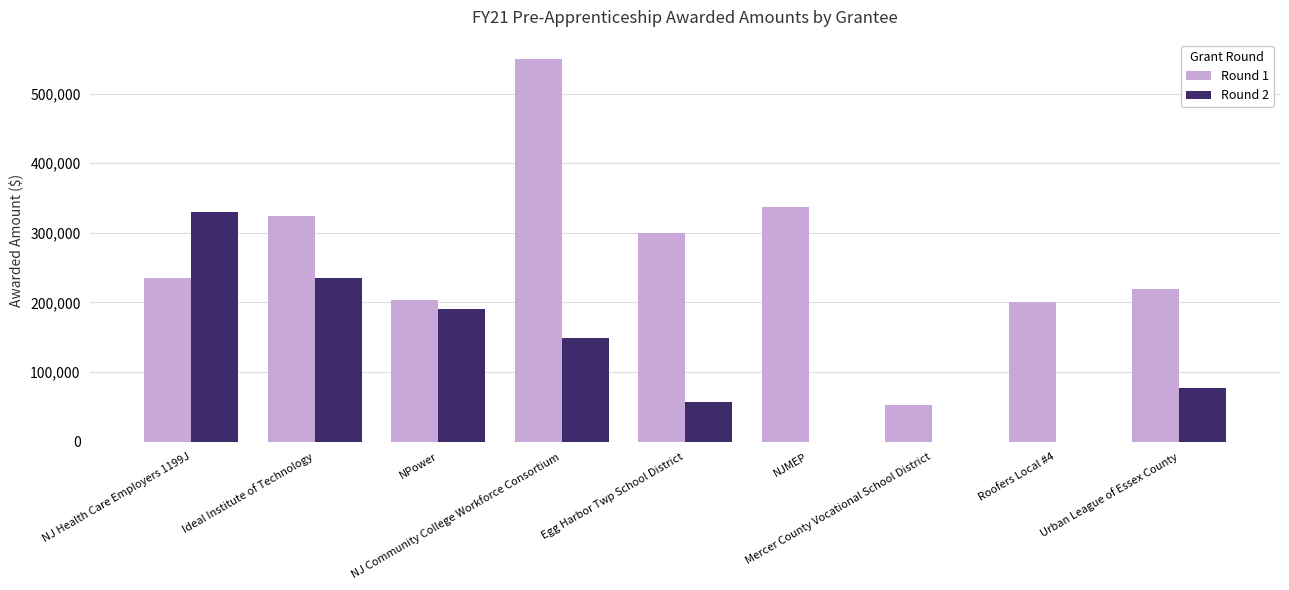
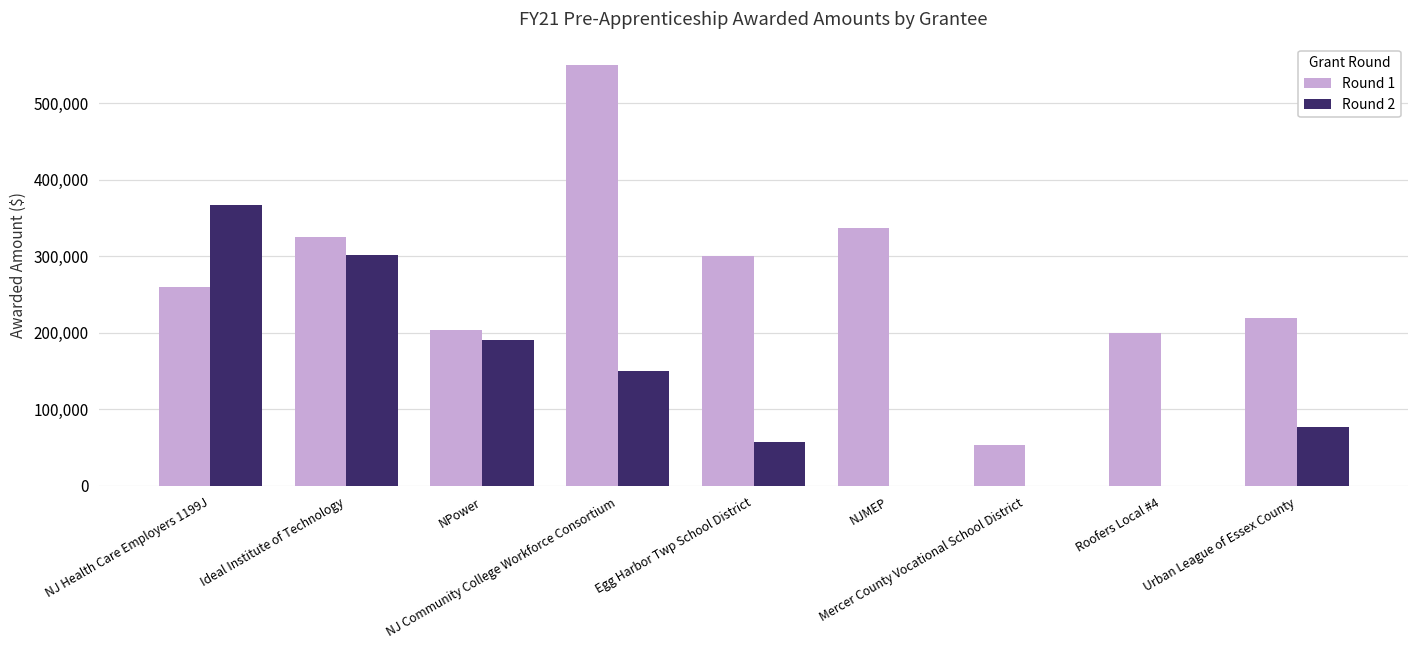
  {
    "Round 1": {
-     "NJ Health Care Employers 1199J": "240,000",
+     "NJ Health Care Employers 1199J": "260,000",
      "Ideal Institute of Technology": "320,000",
      "NPower": "200,000",
      "NJ Community College Workforce Consortium": "550,000",
      "Egg Harbor Twp School District": "300,000",
      "NJMEP": "340,000",
      "Mercer County Vocational School District": "50,000",
      "Roofers Local #4": "200,000",
      "Urban League of Essex County": "220,000"
    },
    "Round 2": {
-     "NJ Health Care Employers 1199J": "330,000",
-     "Ideal Institute of Technology": "240,000",
+     "NJ Health Care Employers 1199J": "370,000",
+     "Ideal Institute of Technology": "300,000",
      "NPower": "190,000",
      "NJ Community College Workforce Consortium": "150,000",
      "Egg Harbor Twp School District": "60,000",
      "NJMEP": "0",
      "Mercer County Vocational School District": "0",
      "Roofers Local #4": "0",
      "Urban League of Essex County": "80,000"
    }
  }
